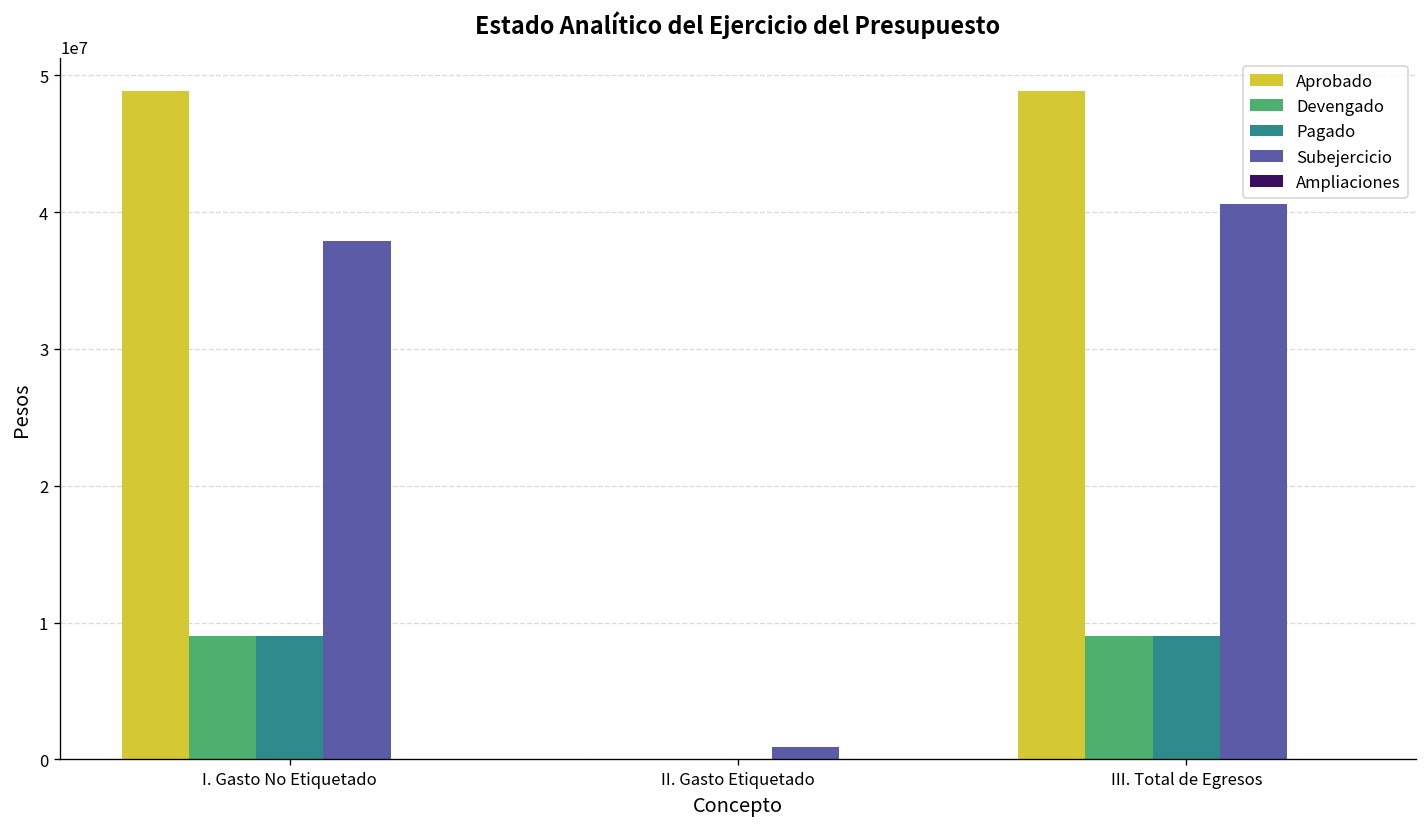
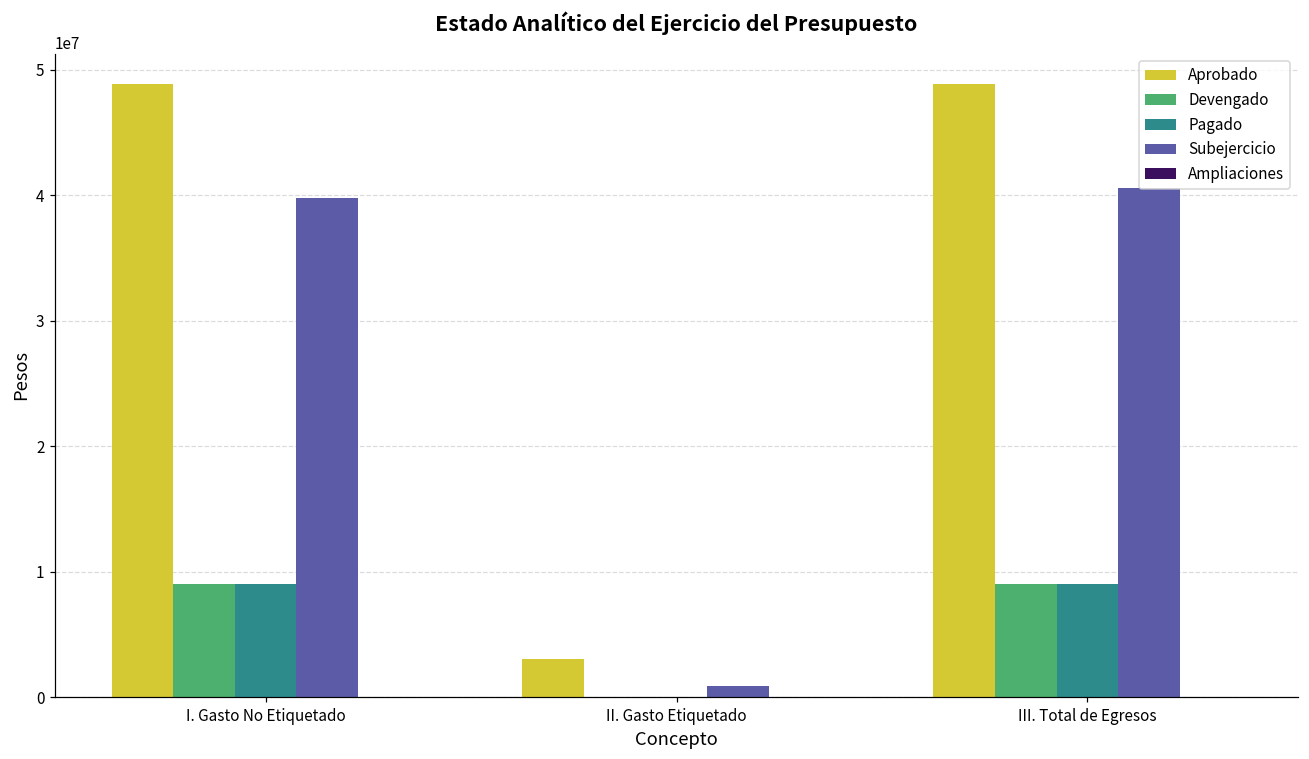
  {
    "Aprobado": {
      "I. Gasto No Etiquetado": 48800000,
-     "II. Gasto Etiquetado": 0,
+     "II. Gasto Etiquetado": 3000000,
      "III. Total de Egresos": 48800000
    },
    "Subejercicio": {
-     "I. Gasto No Etiquetado": 37900000,
+     "I. Gasto No Etiquetado": 39800000,
      "II. Gasto Etiquetado": 900000,
      "III. Total de Egresos": 40600000
    },
    "Ampliaciones": {
      "I. Gasto No Etiquetado": 0,
      "II. Gasto Etiquetado": 0,
      "III. Total de Egresos": 0
    }
  }
